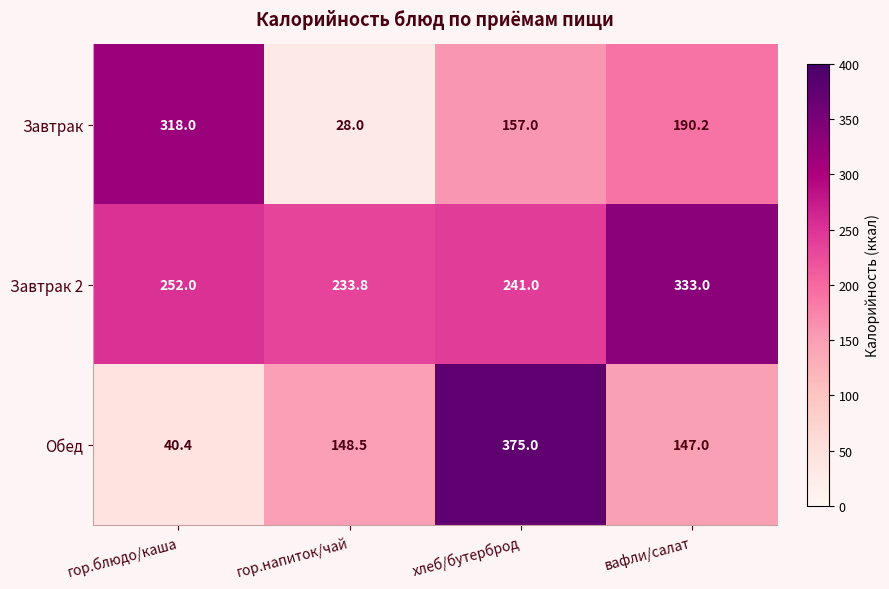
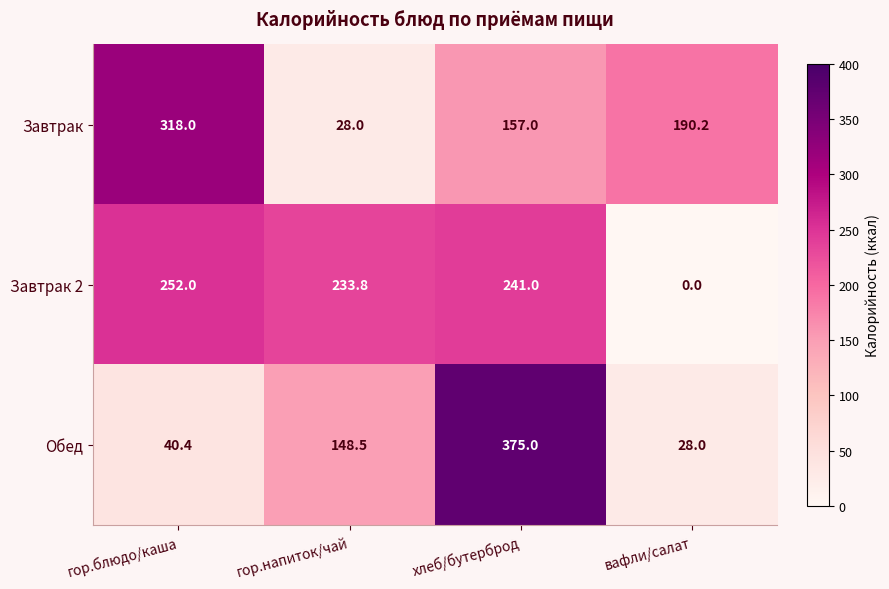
  {
    "Завтрак": {
      "гор.блюдо/каша": 318.0,
      "гор.напиток/чай": 28.0,
      "хлеб/бутерброд": 157.0,
      "вафли/салат": 190.2
    },
    "Завтрак 2": {
      "гор.блюдо/каша": 252.0,
      "гор.напиток/чай": 233.8,
      "хлеб/бутерброд": 241.0,
-     "вафли/салат": 333.0
+     "вафли/салат": 0.0
    },
    "Обед": {
      "гор.блюдо/каша": 40.4,
      "гор.напиток/чай": 148.5,
      "хлеб/бутерброд": 375.0,
-     "вафли/салат": 147.0
+     "вафли/салат": 28.0
    }
  }
